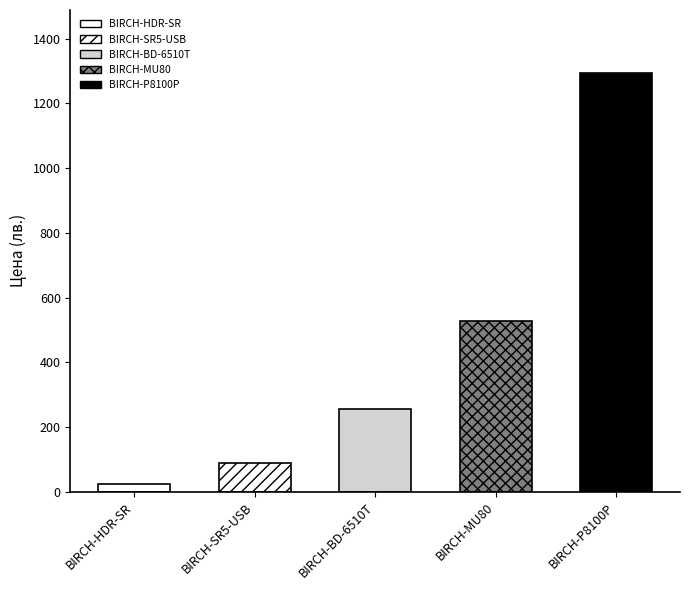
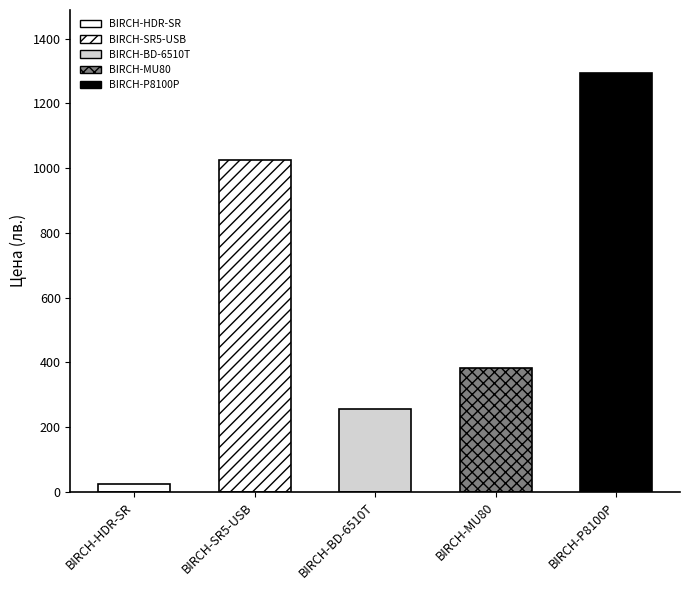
  {
    "BIRCH-HDR-SR": 20,
-   "BIRCH-SR5-USB": 90,
+   "BIRCH-SR5-USB": 1020,
    "BIRCH-BD-6510T": 260,
-   "BIRCH-MU80": 530,
+   "BIRCH-MU80": 380,
    "BIRCH-P8100P": 1290
  }
